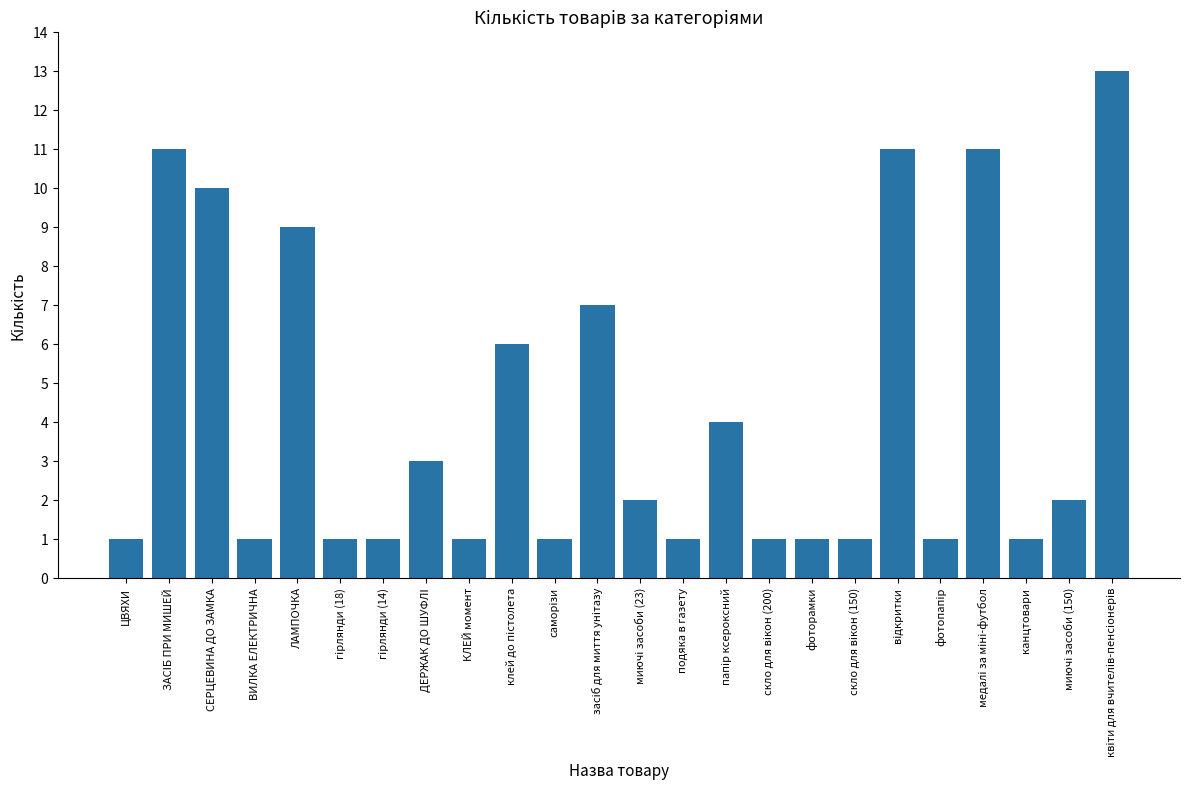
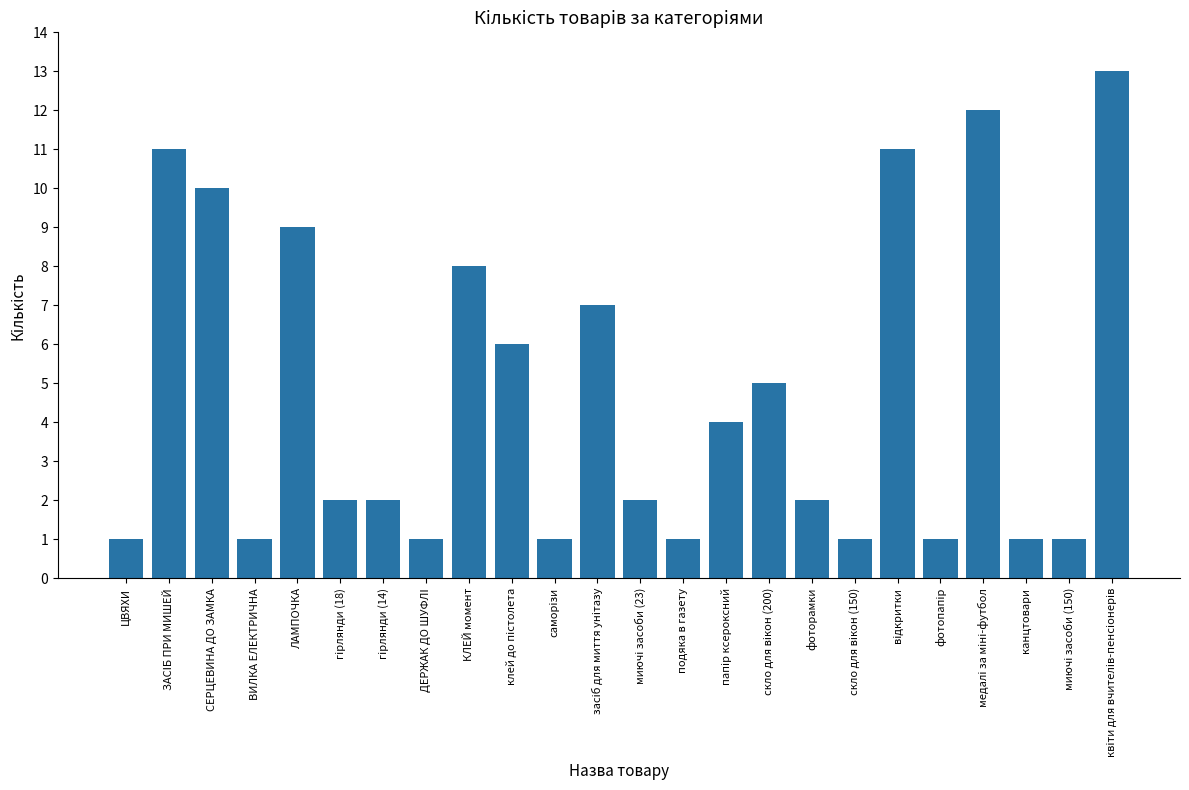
  {
    "ЦВЯХИ": 1,
    "ЗАСІБ ПРИ МИШЕЙ": 11,
    "СЕРЦЕВИНА ДО ЗАМКА": 10,
    "ВИЛКА ЕЛЕКТРИЧНА": 1,
    "ЛАМПОЧКА": 9,
-   "гірлянди (18)": 1,
-   "гірлянди (14)": 1,
-   "ДЕРЖАК ДО ШУФЛІ": 3,
-   "КЛЕЙ момент": 1,
+   "гірлянди (18)": 2,
+   "гірлянди (14)": 2,
+   "ДЕРЖАК ДО ШУФЛІ": 1,
+   "КЛЕЙ момент": 8,
    "клей до пістолета": 6,
    "саморізи": 1,
    "засіб для миття унітазу": 7,
    "миючі засоби (23)": 2,
    "подяка в газету": 1,
    "папір ксероксний": 4,
-   "скло для вікон (200)": 1,
-   "фоторамки": 1,
+   "скло для вікон (200)": 5,
+   "фоторамки": 2,
    "скло для вікон (150)": 1,
    "відкритки": 11,
    "фотопапір": 1,
-   "медалі за міні-футбол": 11,
+   "медалі за міні-футбол": 12,
    "канцтовари": 1,
-   "миючі засоби (150)": 2,
+   "миючі засоби (150)": 1,
    "квіти для вчителів-пенсіонерів": 13
  }
